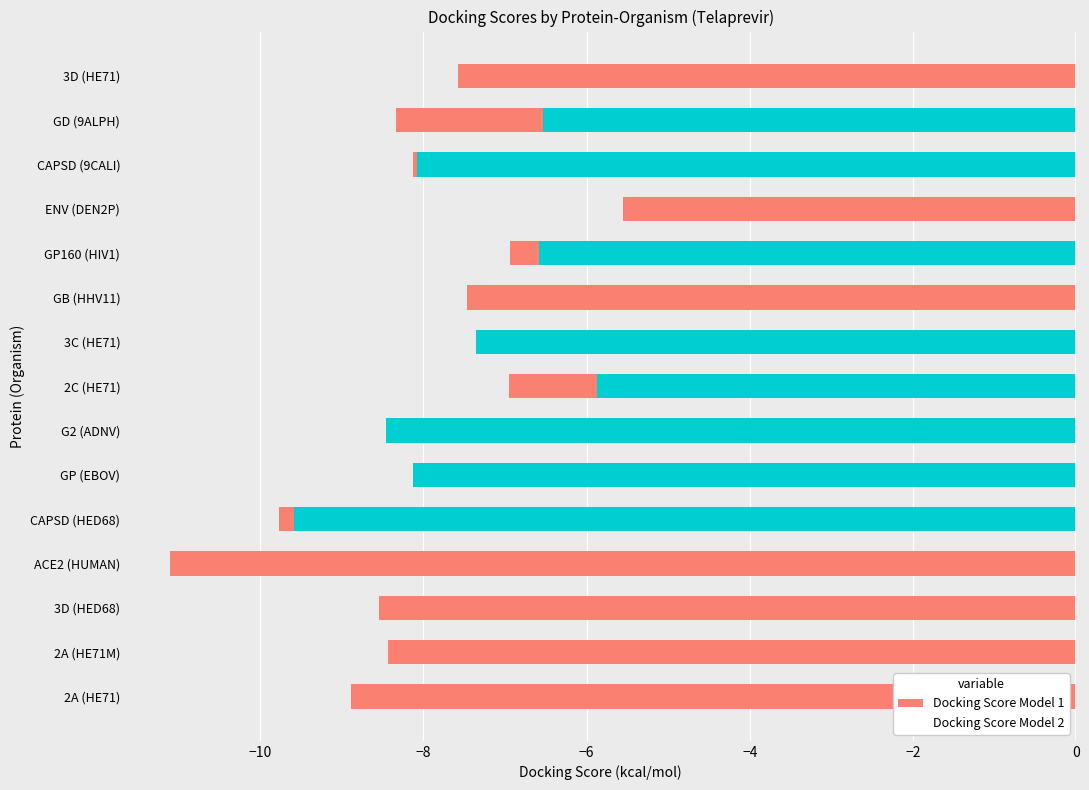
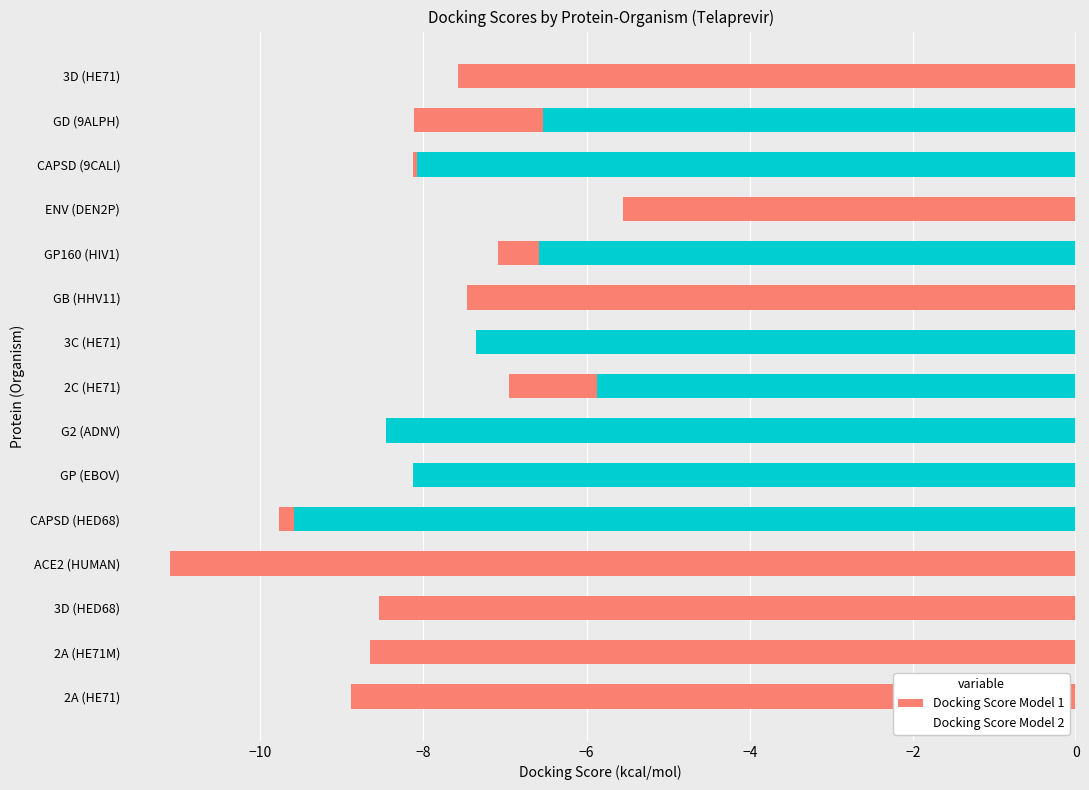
  {
    "Docking Score Model 1": {
      "3D (HE71)": -7.6,
-     "GD (9ALPH)": -8.3,
+     "GD (9ALPH)": -8.1,
      "CAPSD (9CALI)": -8.1,
      "ENV (DEN2P)": -5.6,
-     "GP160 (HIV1)": -6.9,
+     "GP160 (HIV1)": -7.1,
      "GB (HHV11)": -7.5,
      "2C (HE71)": -7.0,
      "GP (EBOV)": -8.1,
      "CAPSD (HED68)": -9.8,
      "ACE2 (HUMAN)": -11.1,
      "3D (HED68)": -8.5,
-     "2A (HE71M)": -8.4,
+     "2A (HE71M)": -8.7,
      "2A (HE71)": -8.9
    },
    "Docking Score Model 2": {
      "3D (HE71)": 0.0,
      "ENV (DEN2P)": 0.0,
      "GB (HHV11)": 0.0,
      "3C (HE71)": -7.4,
      "G2 (ADNV)": -8.5,
      "GP (EBOV)": -8.1,
      "ACE2 (HUMAN)": 0.0,
      "3D (HED68)": 0.0,
      "2A (HE71M)": 0.0,
      "2A (HE71)": 0.0
    }
  }
